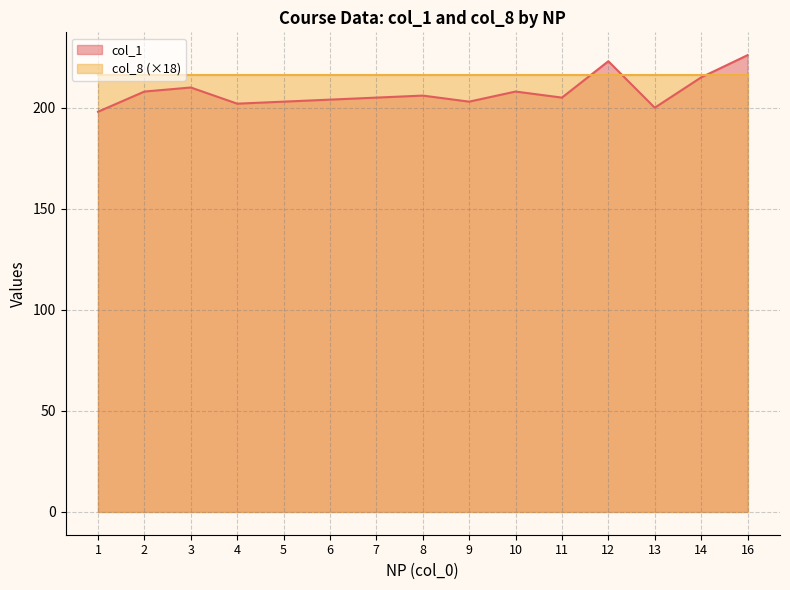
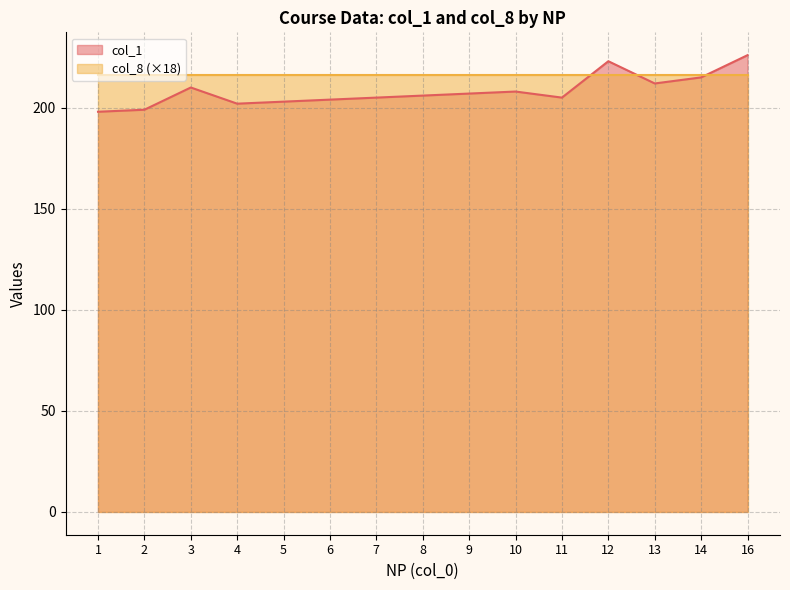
  {
    "col_1": {
      "1": 198,
-     "2": 208,
+     "2": 199,
      "3": 210,
      "4": 202,
      "5": 203,
      "6": 204,
      "7": 205,
      "8": 206,
-     "9": 203,
+     "9": 207,
      "10": 208,
      "11": 205,
      "12": 223,
-     "13": 200,
+     "13": 212,
      "16": 226
    },
    "col_8 (×18)": {
      "3": 216,
      "4": 216,
      "5": 216,
      "6": 216,
      "7": 216,
      "8": 216,
      "9": 216,
      "10": 216,
      "11": 216,
      "12": 216,
      "13": 216,
      "16": 216
    }
  }
